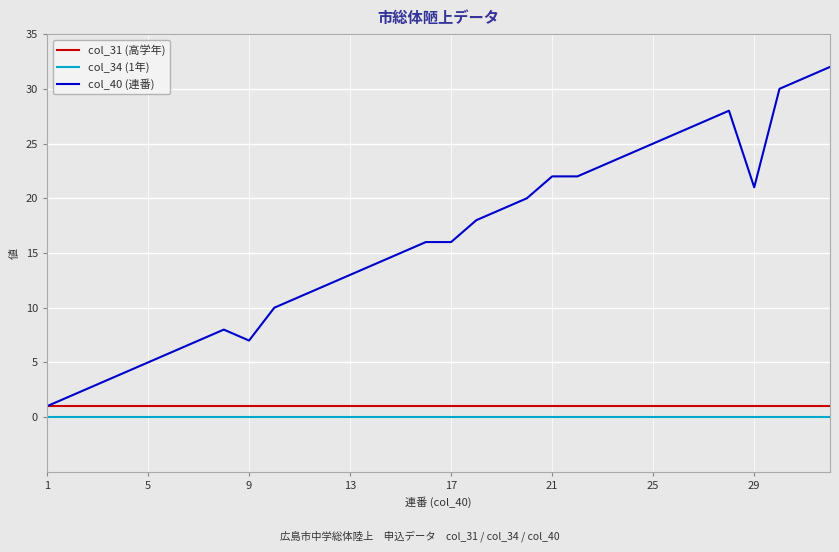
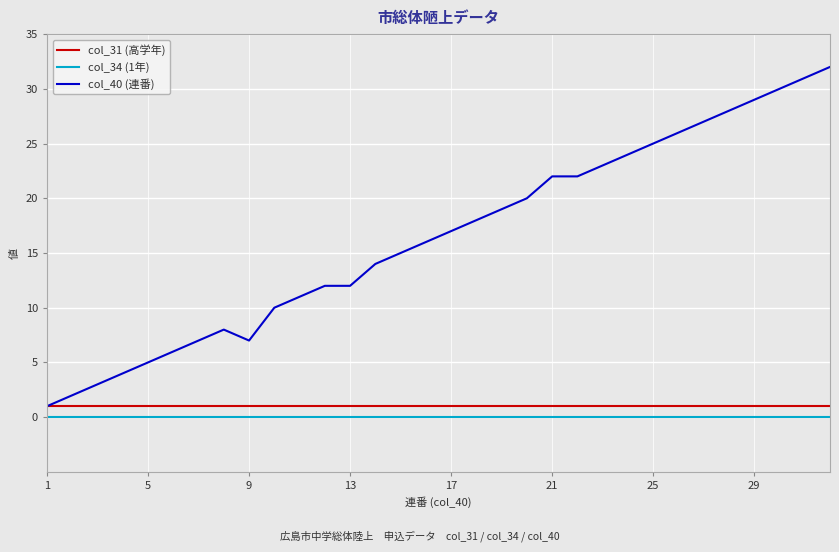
  {
    "col_31 (高学年)": {
      "5": 1,
      "9": 1,
      "13": 1,
      "17": 1,
      "21": 1,
      "25": 1,
      "29": 1
    },
    "col_34 (1年)": {
      "1": 0,
      "5": 0,
      "9": 0,
      "13": 0,
      "17": 0,
      "21": 0,
      "25": 0,
      "29": 0
    },
    "col_40 (連番)": {
      "5": 5,
      "9": 7,
-     "13": 13,
-     "17": 16,
+     "13": 12,
+     "17": 17,
      "21": 22,
      "25": 25,
-     "29": 21
+     "29": 29
    }
  }
